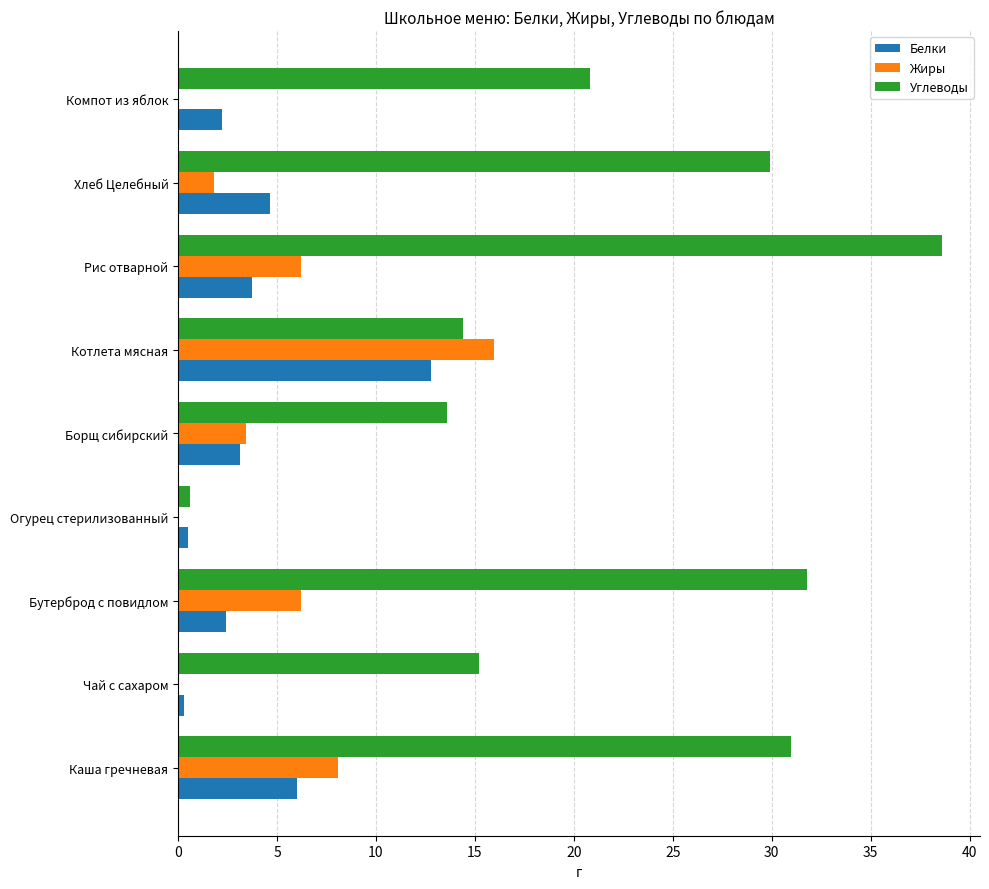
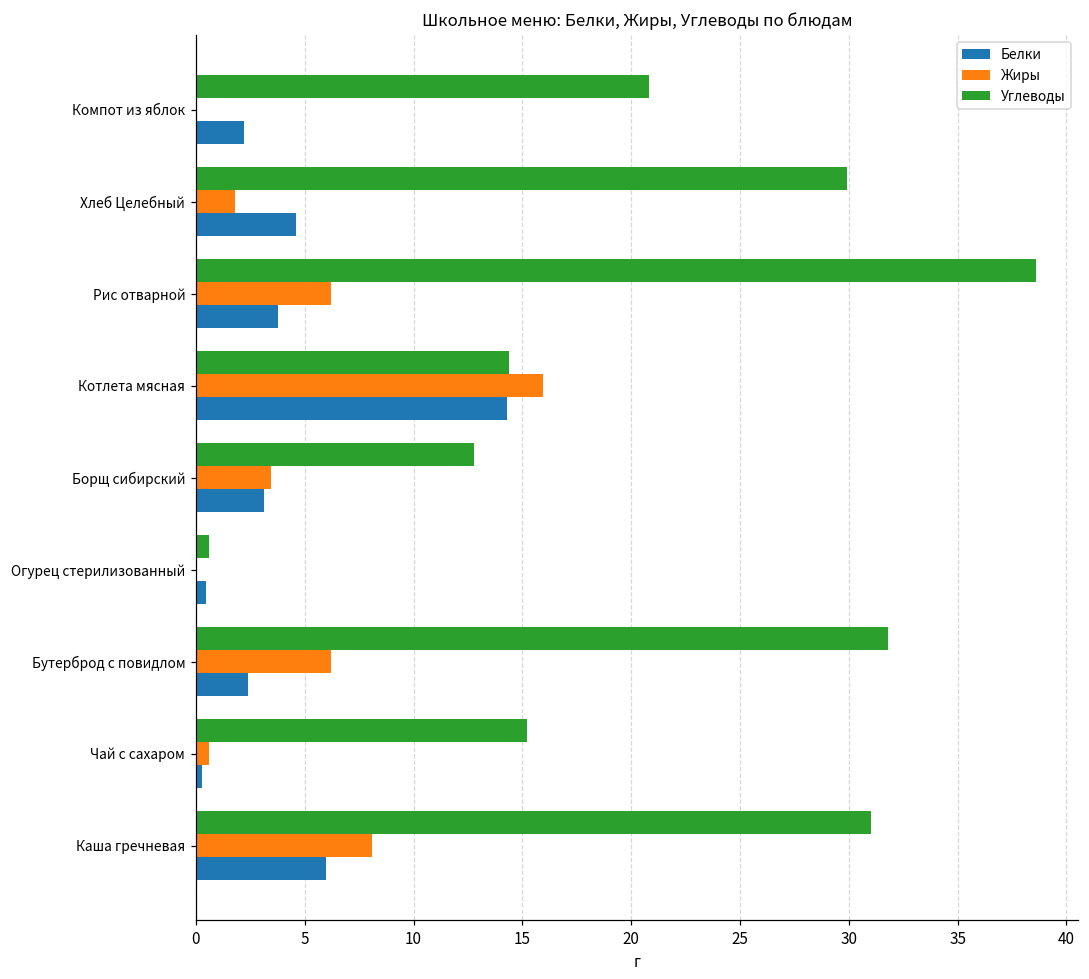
  {
    "Белки": {
      "Компот из яблок": 2.2,
      "Хлеб Целебный": 4.6,
      "Рис отварной": 3.8,
-     "Котлета мясная": 12.8,
+     "Котлета мясная": 14.3,
      "Борщ сибирский": 3.1,
      "Огурец стерилизованный": 0.5,
      "Бутерброд с повидлом": 2.4,
      "Чай с сахаром": 0.3,
      "Каша гречневая": 6.0
    },
    "Жиры": {
      "Компот из яблок": 0.0,
      "Хлеб Целебный": 1.8,
      "Рис отварной": 6.2,
      "Котлета мясная": 16.0,
      "Борщ сибирский": 3.4,
      "Огурец стерилизованный": 0.0,
      "Бутерброд с повидлом": 6.2,
-     "Чай с сахаром": 0.0,
+     "Чай с сахаром": 0.6,
      "Каша гречневая": 8.1
    },
    "Углеводы": {
      "Компот из яблок": 20.8,
      "Хлеб Целебный": 29.9,
      "Рис отварной": 38.6,
      "Котлета мясная": 14.4,
-     "Борщ сибирский": 13.6,
+     "Борщ сибирский": 12.8,
      "Огурец стерилизованный": 0.6,
      "Бутерброд с повидлом": 31.8,
      "Чай с сахаром": 15.2,
      "Каша гречневая": 31.0
    }
  }
